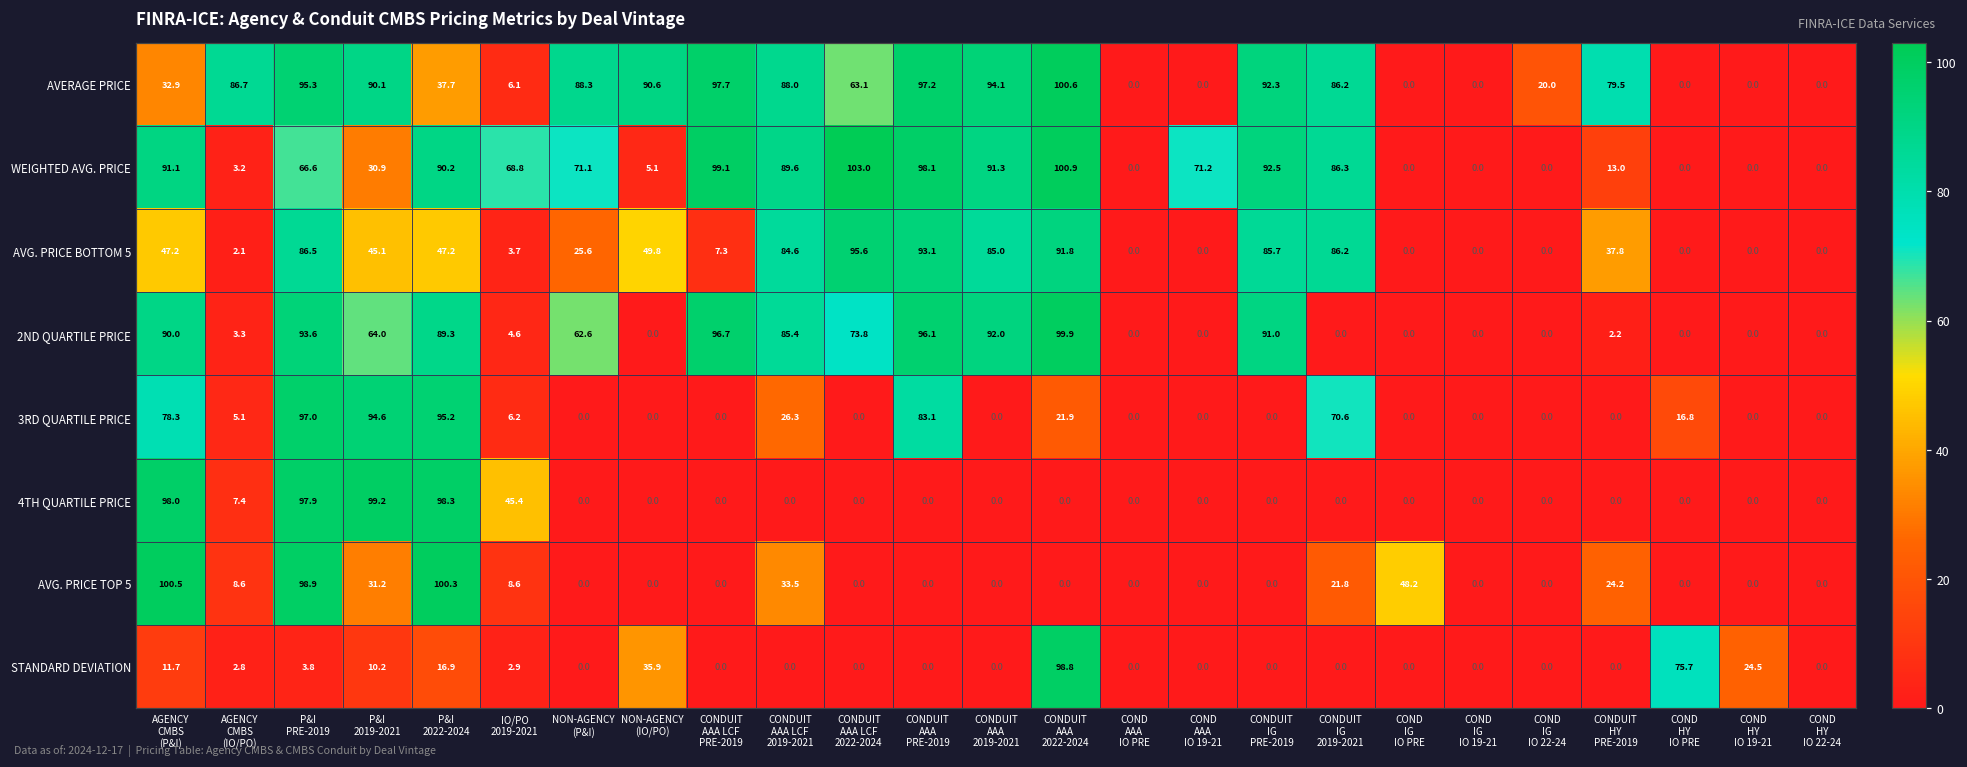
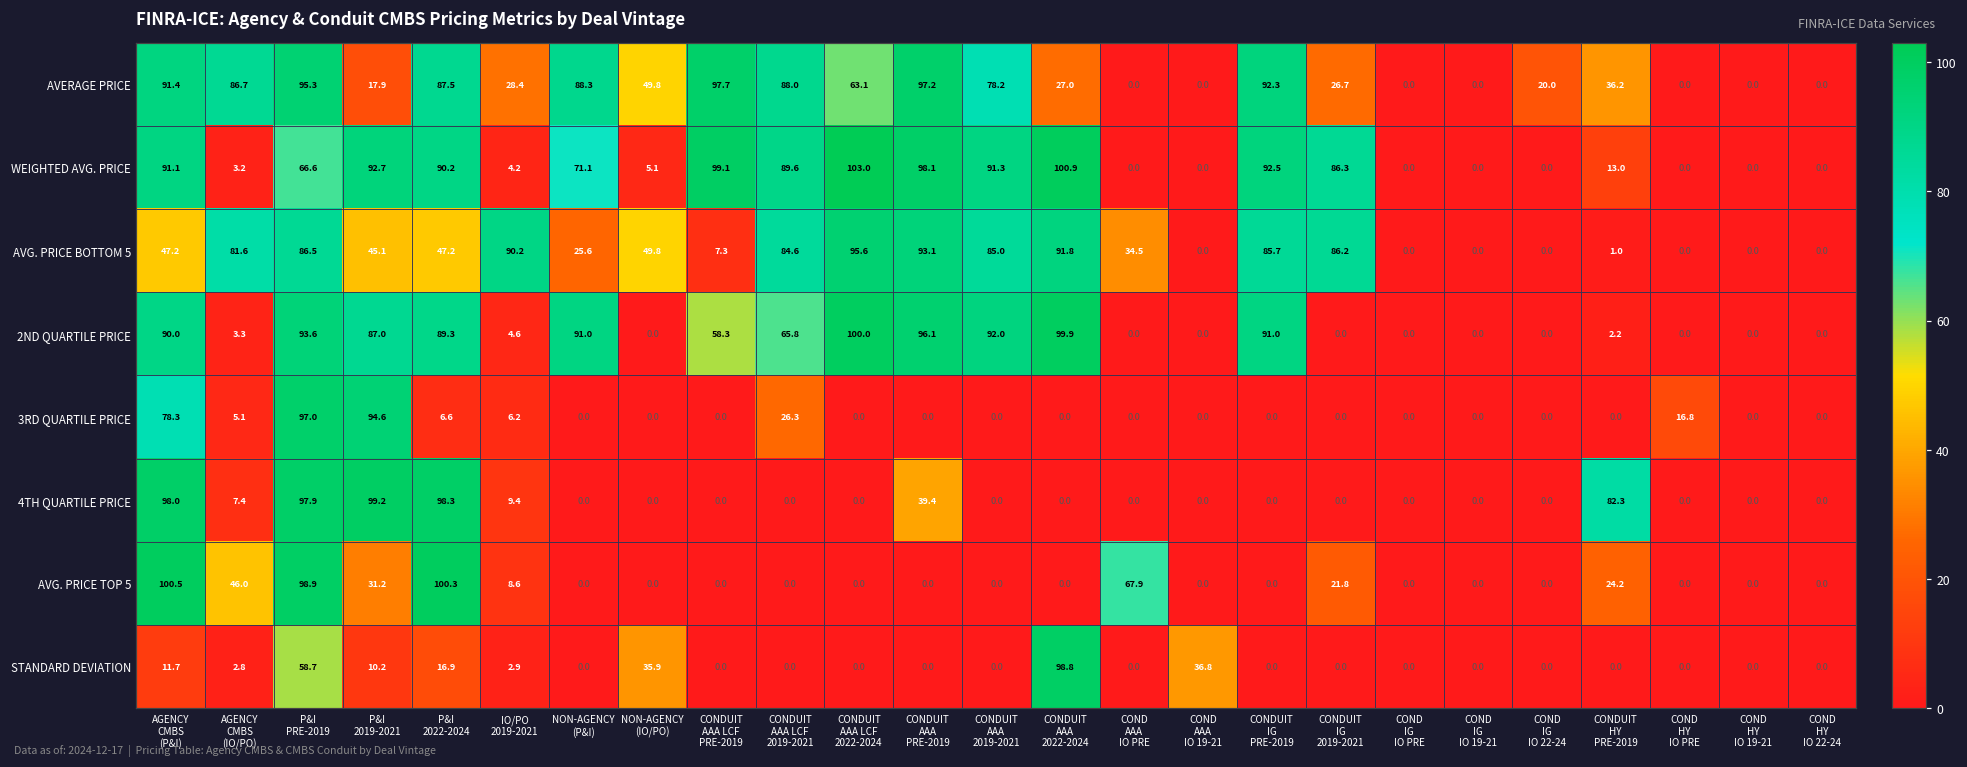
  {
    "AVERAGE PRICE": {
-     "AGENCY CMBS (P&I)": 32.9,
+     "AGENCY CMBS (P&I)": 91.4,
      "AGENCY CMBS (IO/PO)": 86.7,
      "P&I PRE-2019": 95.3,
-     "P&I 2019-2021": 90.1,
-     "P&I 2022-2024": 37.7,
-     "IO/PO 2019-2021": 6.1,
+     "P&I 2019-2021": 17.9,
+     "P&I 2022-2024": 87.5,
+     "IO/PO 2019-2021": 28.4,
      "NON-AGENCY (P&I)": 88.3,
-     "NON-AGENCY (IO/PO)": 90.6,
+     "NON-AGENCY (IO/PO)": 49.8,
      "CONDUIT AAA LCF PRE-2019": 97.7,
      "CONDUIT AAA LCF 2019-2021": 88.0,
      "CONDUIT AAA LCF 2022-2024": 63.1,
      "CONDUIT AAA PRE-2019": 97.2,
-     "CONDUIT AAA 2019-2021": 94.1,
-     "CONDUIT AAA 2022-2024": 100.6,
+     "CONDUIT AAA 2019-2021": 78.2,
+     "CONDUIT AAA 2022-2024": 27.0,
      "COND AAA IO PRE": 0.0,
      "COND AAA IO 19-21": 0.0,
      "CONDUIT IG PRE-2019": 92.3,
-     "CONDUIT IG 2019-2021": 86.2,
+     "CONDUIT IG 2019-2021": 26.7,
      "COND IG IO PRE": 0.0,
      "COND IG IO 19-21": 0.0,
      "COND IG IO 22-24": 20.0,
-     "CONDUIT HY PRE-2019": 79.5,
+     "CONDUIT HY PRE-2019": 36.2,
      "COND HY IO PRE": 0.0,
      "COND HY IO 19-21": 0.0,
      "COND HY IO 22-24": 0.0
    },
    "WEIGHTED AVG. PRICE": {
      "AGENCY CMBS (P&I)": 91.1,
      "AGENCY CMBS (IO/PO)": 3.2,
      "P&I PRE-2019": 66.6,
-     "P&I 2019-2021": 30.9,
+     "P&I 2019-2021": 92.7,
      "P&I 2022-2024": 90.2,
-     "IO/PO 2019-2021": 68.8,
+     "IO/PO 2019-2021": 4.2,
      "NON-AGENCY (P&I)": 71.1,
      "NON-AGENCY (IO/PO)": 5.1,
      "CONDUIT AAA LCF PRE-2019": 99.1,
      "CONDUIT AAA LCF 2019-2021": 89.6,
      "CONDUIT AAA LCF 2022-2024": 103.0,
      "CONDUIT AAA PRE-2019": 98.1,
      "CONDUIT AAA 2019-2021": 91.3,
      "CONDUIT AAA 2022-2024": 100.9,
      "COND AAA IO PRE": 0.0,
-     "COND AAA IO 19-21": 71.2,
+     "COND AAA IO 19-21": 0.0,
      "CONDUIT IG PRE-2019": 92.5,
      "CONDUIT IG 2019-2021": 86.3,
      "COND IG IO PRE": 0.0,
      "COND IG IO 19-21": 0.0,
      "COND IG IO 22-24": 0.0,
      "CONDUIT HY PRE-2019": 13.0,
      "COND HY IO PRE": 0.0,
      "COND HY IO 19-21": 0.0,
      "COND HY IO 22-24": 0.0
    },
    "AVG. PRICE BOTTOM 5": {
      "AGENCY CMBS (P&I)": 47.2,
-     "AGENCY CMBS (IO/PO)": 2.1,
+     "AGENCY CMBS (IO/PO)": 81.6,
      "P&I PRE-2019": 86.5,
      "P&I 2019-2021": 45.1,
      "P&I 2022-2024": 47.2,
-     "IO/PO 2019-2021": 3.7,
+     "IO/PO 2019-2021": 90.2,
      "NON-AGENCY (P&I)": 25.6,
      "NON-AGENCY (IO/PO)": 49.8,
      "CONDUIT AAA LCF PRE-2019": 7.3,
      "CONDUIT AAA LCF 2019-2021": 84.6,
      "CONDUIT AAA LCF 2022-2024": 95.6,
      "CONDUIT AAA PRE-2019": 93.1,
      "CONDUIT AAA 2019-2021": 85.0,
      "CONDUIT AAA 2022-2024": 91.8,
-     "COND AAA IO PRE": 0.0,
+     "COND AAA IO PRE": 34.5,
      "COND AAA IO 19-21": 0.0,
      "CONDUIT IG PRE-2019": 85.7,
      "CONDUIT IG 2019-2021": 86.2,
      "COND IG IO PRE": 0.0,
      "COND IG IO 19-21": 0.0,
      "COND IG IO 22-24": 0.0,
-     "CONDUIT HY PRE-2019": 37.8,
+     "CONDUIT HY PRE-2019": 1.0,
      "COND HY IO PRE": 0.0,
      "COND HY IO 19-21": 0.0,
      "COND HY IO 22-24": 0.0
    },
    "2ND QUARTILE PRICE": {
      "AGENCY CMBS (P&I)": 90.0,
      "AGENCY CMBS (IO/PO)": 3.3,
      "P&I PRE-2019": 93.6,
-     "P&I 2019-2021": 64.0,
+     "P&I 2019-2021": 87.0,
      "P&I 2022-2024": 89.3,
      "IO/PO 2019-2021": 4.6,
-     "NON-AGENCY (P&I)": 62.6,
+     "NON-AGENCY (P&I)": 91.0,
      "NON-AGENCY (IO/PO)": 0.0,
-     "CONDUIT AAA LCF PRE-2019": 96.7,
-     "CONDUIT AAA LCF 2019-2021": 85.4,
-     "CONDUIT AAA LCF 2022-2024": 73.8,
+     "CONDUIT AAA LCF PRE-2019": 58.3,
+     "CONDUIT AAA LCF 2019-2021": 65.8,
+     "CONDUIT AAA LCF 2022-2024": 100.0,
      "CONDUIT AAA PRE-2019": 96.1,
      "CONDUIT AAA 2019-2021": 92.0,
      "CONDUIT AAA 2022-2024": 99.9,
      "COND AAA IO PRE": 0.0,
      "COND AAA IO 19-21": 0.0,
      "CONDUIT IG PRE-2019": 91.0,
      "CONDUIT IG 2019-2021": 0.0,
      "COND IG IO PRE": 0.0,
      "COND IG IO 19-21": 0.0,
      "COND IG IO 22-24": 0.0,
      "CONDUIT HY PRE-2019": 2.2,
      "COND HY IO PRE": 0.0,
      "COND HY IO 19-21": 0.0,
      "COND HY IO 22-24": 0.0
    },
    "3RD QUARTILE PRICE": {
      "AGENCY CMBS (P&I)": 78.3,
      "AGENCY CMBS (IO/PO)": 5.1,
      "P&I PRE-2019": 97.0,
      "P&I 2019-2021": 94.6,
-     "P&I 2022-2024": 95.2,
+     "P&I 2022-2024": 6.6,
      "IO/PO 2019-2021": 6.2,
      "NON-AGENCY (P&I)": 0.0,
      "NON-AGENCY (IO/PO)": 0.0,
      "CONDUIT AAA LCF PRE-2019": 0.0,
      "CONDUIT AAA LCF 2019-2021": 26.3,
      "CONDUIT AAA LCF 2022-2024": 0.0,
-     "CONDUIT AAA PRE-2019": 83.1,
+     "CONDUIT AAA PRE-2019": 0.0,
      "CONDUIT AAA 2019-2021": 0.0,
-     "CONDUIT AAA 2022-2024": 21.9,
+     "CONDUIT AAA 2022-2024": 0.0,
      "COND AAA IO PRE": 0.0,
      "COND AAA IO 19-21": 0.0,
      "CONDUIT IG PRE-2019": 0.0,
-     "CONDUIT IG 2019-2021": 70.6,
+     "CONDUIT IG 2019-2021": 0.0,
      "COND IG IO PRE": 0.0,
      "COND IG IO 19-21": 0.0,
      "COND IG IO 22-24": 0.0,
      "CONDUIT HY PRE-2019": 0.0,
      "COND HY IO PRE": 16.8,
      "COND HY IO 19-21": 0.0,
      "COND HY IO 22-24": 0.0
    },
    "4TH QUARTILE PRICE": {
      "AGENCY CMBS (P&I)": 98.0,
      "AGENCY CMBS (IO/PO)": 7.4,
      "P&I PRE-2019": 97.9,
      "P&I 2019-2021": 99.2,
      "P&I 2022-2024": 98.3,
-     "IO/PO 2019-2021": 45.4,
+     "IO/PO 2019-2021": 9.4,
      "NON-AGENCY (P&I)": 0.0,
      "NON-AGENCY (IO/PO)": 0.0,
      "CONDUIT AAA LCF PRE-2019": 0.0,
      "CONDUIT AAA LCF 2019-2021": 0.0,
      "CONDUIT AAA LCF 2022-2024": 0.0,
-     "CONDUIT AAA PRE-2019": 0.0,
+     "CONDUIT AAA PRE-2019": 39.4,
      "CONDUIT AAA 2019-2021": 0.0,
      "CONDUIT AAA 2022-2024": 0.0,
      "COND AAA IO PRE": 0.0,
      "COND AAA IO 19-21": 0.0,
      "CONDUIT IG PRE-2019": 0.0,
      "CONDUIT IG 2019-2021": 0.0,
      "COND IG IO PRE": 0.0,
      "COND IG IO 19-21": 0.0,
      "COND IG IO 22-24": 0.0,
-     "CONDUIT HY PRE-2019": 0.0,
+     "CONDUIT HY PRE-2019": 82.3,
      "COND HY IO PRE": 0.0,
      "COND HY IO 19-21": 0.0,
      "COND HY IO 22-24": 0.0
    },
    "AVG. PRICE TOP 5": {
      "AGENCY CMBS (P&I)": 100.5,
-     "AGENCY CMBS (IO/PO)": 8.6,
+     "AGENCY CMBS (IO/PO)": 46.0,
      "P&I PRE-2019": 98.9,
      "P&I 2019-2021": 31.2,
      "P&I 2022-2024": 100.3,
      "IO/PO 2019-2021": 8.6,
      "NON-AGENCY (P&I)": 0.0,
      "NON-AGENCY (IO/PO)": 0.0,
      "CONDUIT AAA LCF PRE-2019": 0.0,
-     "CONDUIT AAA LCF 2019-2021": 33.5,
+     "CONDUIT AAA LCF 2019-2021": 0.0,
      "CONDUIT AAA LCF 2022-2024": 0.0,
      "CONDUIT AAA PRE-2019": 0.0,
      "CONDUIT AAA 2019-2021": 0.0,
      "CONDUIT AAA 2022-2024": 0.0,
-     "COND AAA IO PRE": 0.0,
+     "COND AAA IO PRE": 67.9,
      "COND AAA IO 19-21": 0.0,
      "CONDUIT IG PRE-2019": 0.0,
      "CONDUIT IG 2019-2021": 21.8,
-     "COND IG IO PRE": 48.2,
+     "COND IG IO PRE": 0.0,
      "COND IG IO 19-21": 0.0,
      "COND IG IO 22-24": 0.0,
      "CONDUIT HY PRE-2019": 24.2,
      "COND HY IO PRE": 0.0,
      "COND HY IO 19-21": 0.0,
      "COND HY IO 22-24": 0.0
    },
    "STANDARD DEVIATION": {
      "AGENCY CMBS (P&I)": 11.7,
      "AGENCY CMBS (IO/PO)": 2.8,
-     "P&I PRE-2019": 3.8,
+     "P&I PRE-2019": 58.7,
      "P&I 2019-2021": 10.2,
      "P&I 2022-2024": 16.9,
      "IO/PO 2019-2021": 2.9,
      "NON-AGENCY (P&I)": 0.0,
      "NON-AGENCY (IO/PO)": 35.9,
      "CONDUIT AAA LCF PRE-2019": 0.0,
      "CONDUIT AAA LCF 2019-2021": 0.0,
      "CONDUIT AAA LCF 2022-2024": 0.0,
      "CONDUIT AAA PRE-2019": 0.0,
      "CONDUIT AAA 2019-2021": 0.0,
      "CONDUIT AAA 2022-2024": 98.8,
      "COND AAA IO PRE": 0.0,
-     "COND AAA IO 19-21": 0.0,
+     "COND AAA IO 19-21": 36.8,
      "CONDUIT IG PRE-2019": 0.0,
      "CONDUIT IG 2019-2021": 0.0,
      "COND IG IO PRE": 0.0,
      "COND IG IO 19-21": 0.0,
      "COND IG IO 22-24": 0.0,
      "CONDUIT HY PRE-2019": 0.0,
-     "COND HY IO PRE": 75.7,
-     "COND HY IO 19-21": 24.5,
+     "COND HY IO PRE": 0.0,
+     "COND HY IO 19-21": 0.0,
      "COND HY IO 22-24": 0.0
    }
  }
